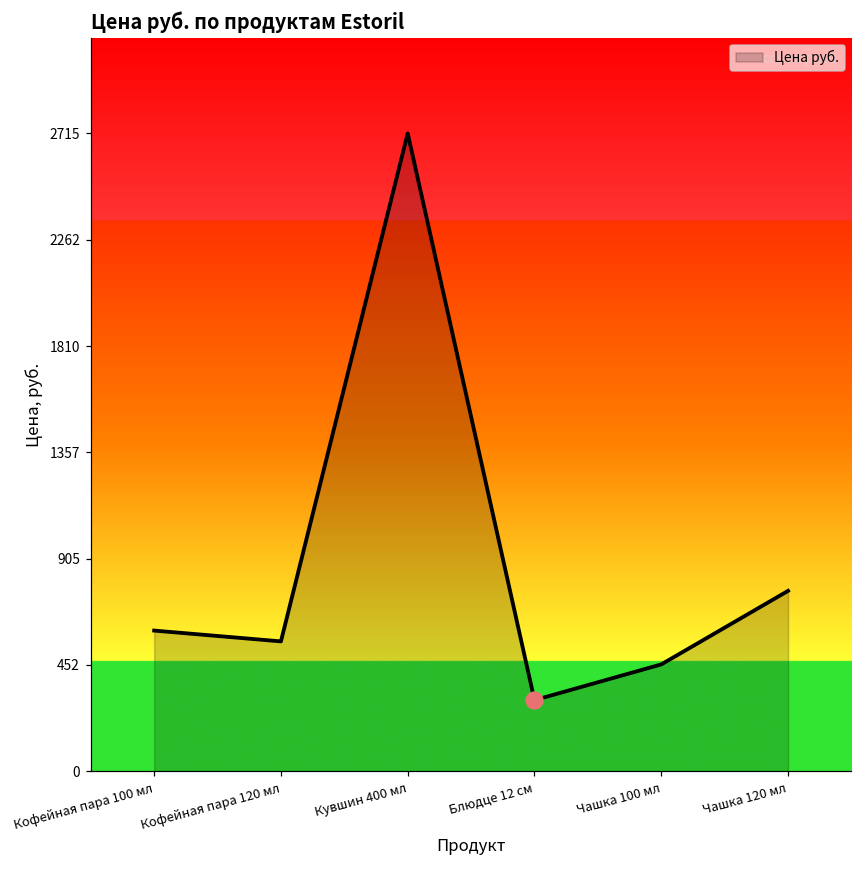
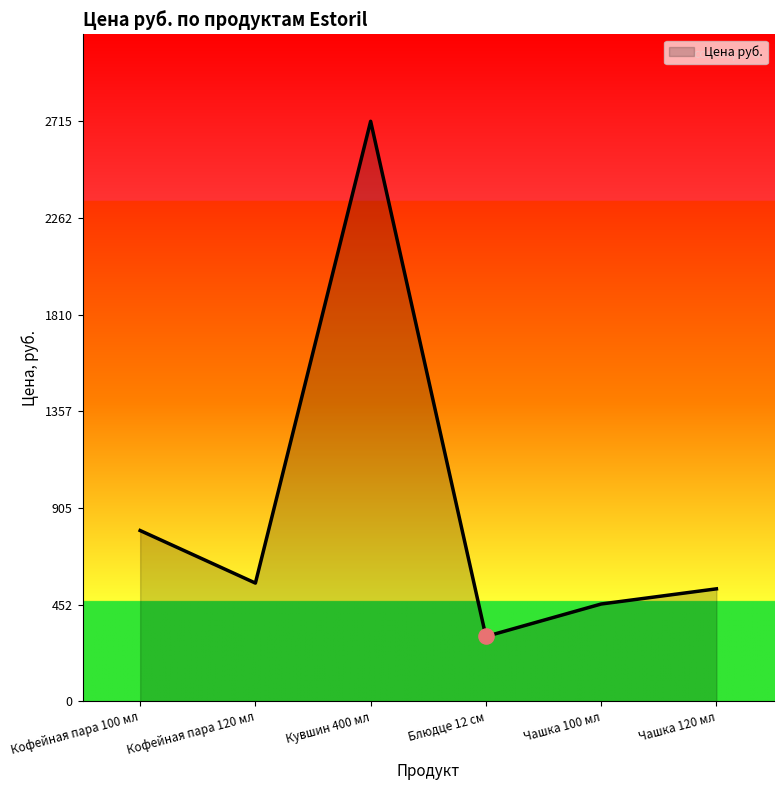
  {
    "Цена руб.": {
-     "Кофейная пара 100 мл": 600,
+     "Кофейная пара 100 мл": 800,
      "Кофейная пара 120 мл": 550,
      "Кувшин 400 мл": 2720,
      "Чашка 100 мл": 460,
-     "Чашка 120 мл": 770
+     "Чашка 120 мл": 530
    }
  }
